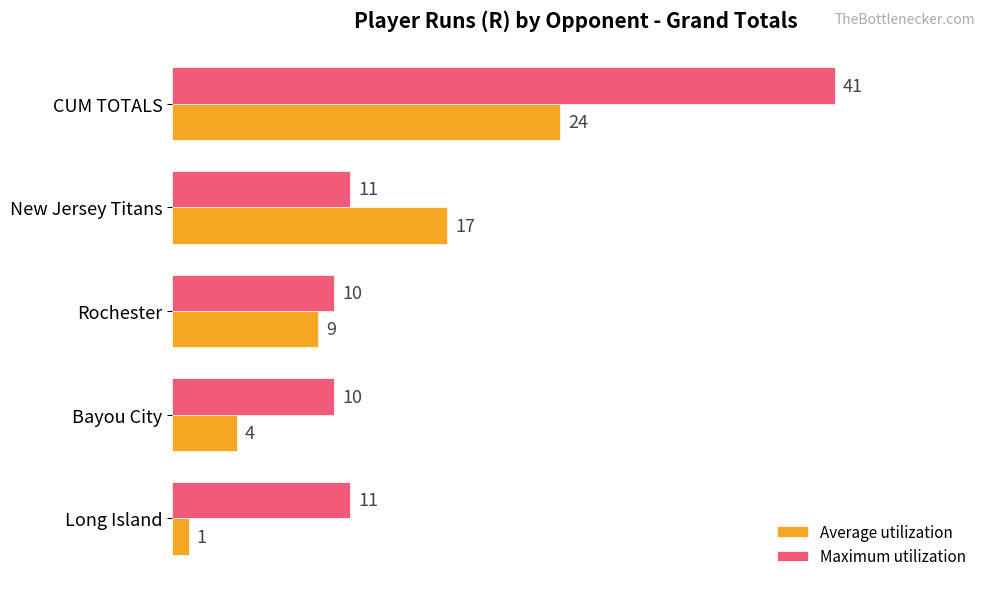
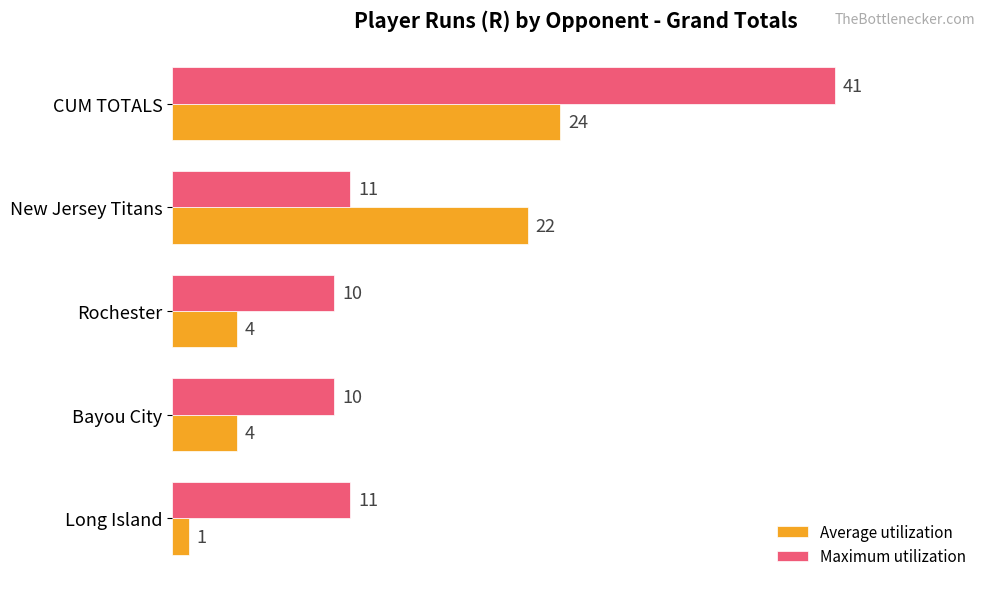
  {
    "Average utilization": {
      "CUM TOTALS": 24,
-     "New Jersey Titans": 17,
-     "Rochester": 9,
+     "New Jersey Titans": 22,
+     "Rochester": 4,
      "Bayou City": 4,
      "Long Island": 1
    },
    "Maximum utilization": {
      "CUM TOTALS": 41,
      "New Jersey Titans": 11,
      "Rochester": 10,
      "Bayou City": 10,
      "Long Island": 11
    }
  }
